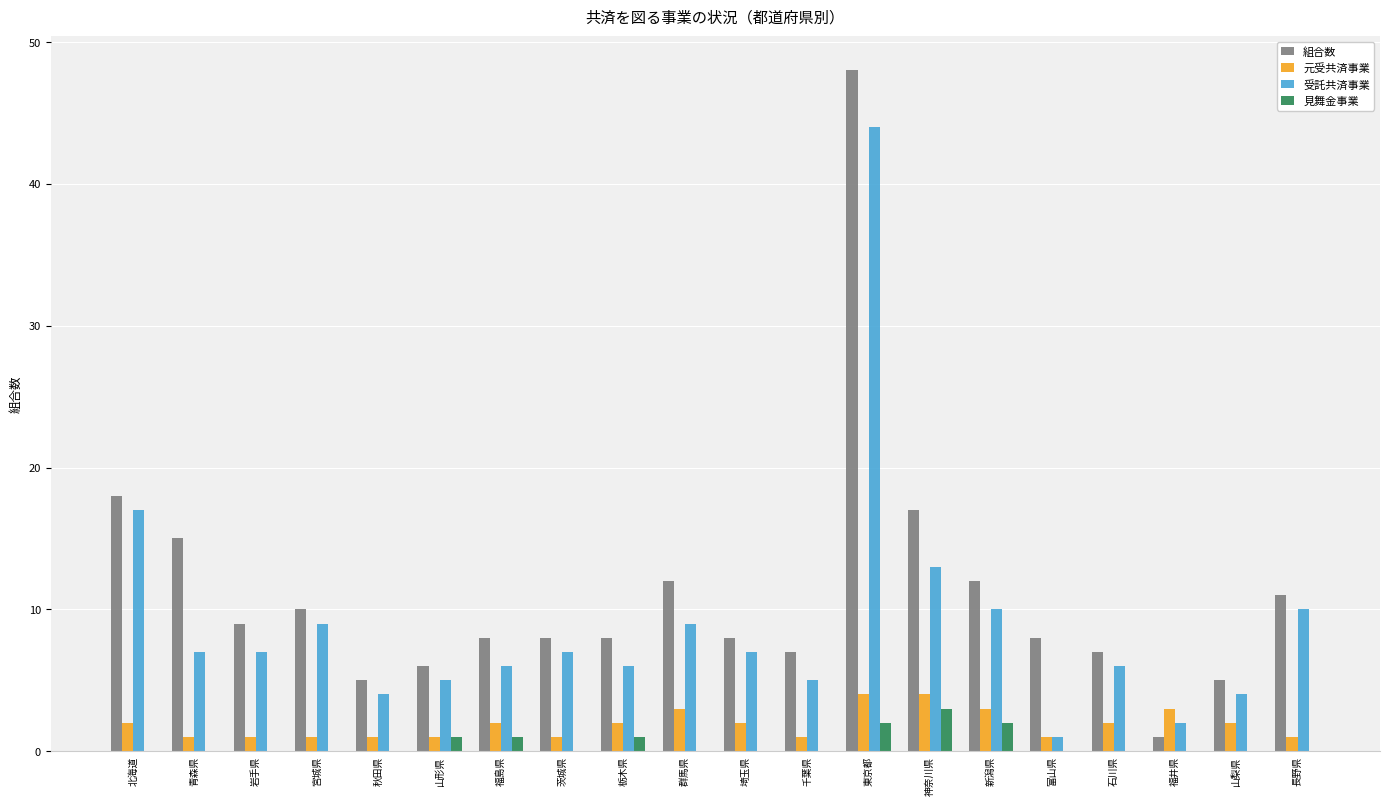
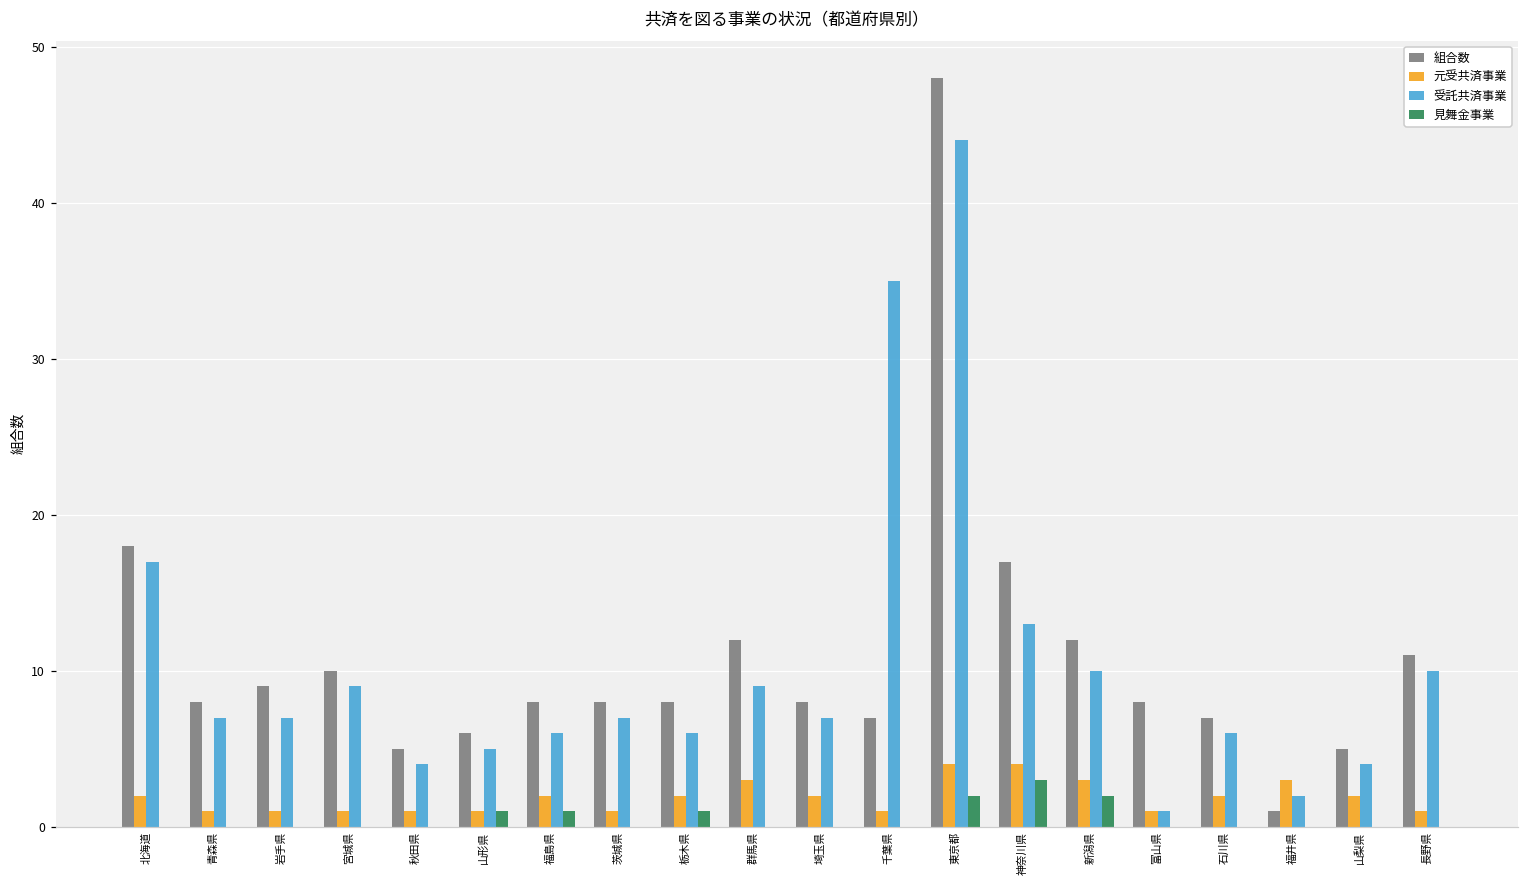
  {
    "組合数": {
      "北海道": 18,
-     "青森県": 15,
+     "青森県": 8,
      "岩手県": 9,
      "宮城県": 10,
      "秋田県": 5,
      "山形県": 6,
      "福島県": 8,
      "茨城県": 8,
      "栃木県": 8,
      "群馬県": 12,
      "埼玉県": 8,
      "千葉県": 7,
      "東京都": 48,
      "神奈川県": 17,
      "新潟県": 12,
      "富山県": 8,
      "石川県": 7,
      "福井県": 1,
      "山梨県": 5,
      "長野県": 11
    },
    "元受共済事業": {
      "北海道": 2,
      "青森県": 1,
      "岩手県": 1,
      "宮城県": 1,
      "秋田県": 1,
      "山形県": 1,
      "福島県": 2,
      "茨城県": 1,
      "栃木県": 2,
      "群馬県": 3,
      "埼玉県": 2,
      "千葉県": 1,
      "東京都": 4,
      "神奈川県": 4,
      "新潟県": 3,
      "富山県": 1,
      "石川県": 2,
      "福井県": 3,
      "山梨県": 2,
      "長野県": 1
    },
    "受託共済事業": {
      "北海道": 17,
      "青森県": 7,
      "岩手県": 7,
      "宮城県": 9,
      "秋田県": 4,
      "山形県": 5,
      "福島県": 6,
      "茨城県": 7,
      "栃木県": 6,
      "群馬県": 9,
      "埼玉県": 7,
-     "千葉県": 5,
+     "千葉県": 35,
      "東京都": 44,
      "神奈川県": 13,
      "新潟県": 10,
      "富山県": 1,
      "石川県": 6,
      "福井県": 2,
      "山梨県": 4,
      "長野県": 10
    },
    "見舞金事業": {
      "北海道": 0,
      "青森県": 0,
      "岩手県": 0,
      "宮城県": 0,
      "秋田県": 0,
      "山形県": 1,
      "福島県": 1,
      "茨城県": 0,
      "栃木県": 1,
      "群馬県": 0,
      "埼玉県": 0,
      "千葉県": 0,
      "東京都": 2,
      "神奈川県": 3,
      "新潟県": 2,
      "富山県": 0,
      "石川県": 0,
      "福井県": 0,
      "山梨県": 0,
      "長野県": 0
    }
  }
